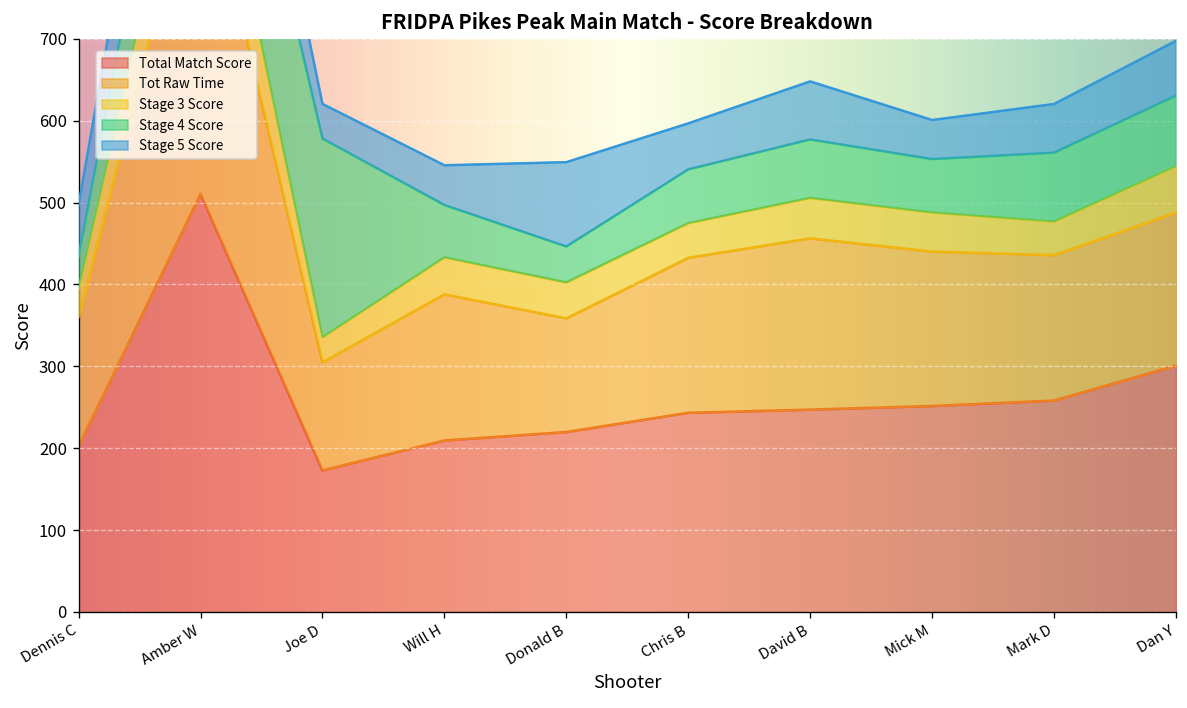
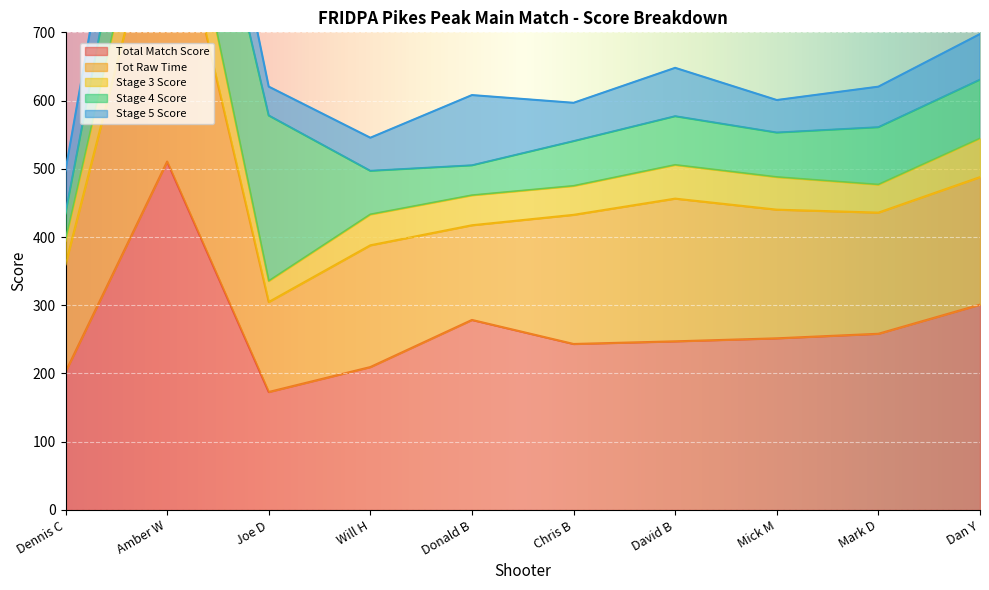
  {
    "Total Match Score": {
      "Dennis C": 200,
      "Amber W": 510,
      "Joe D": 170,
      "Will H": 210,
-     "Donald B": 220,
+     "Donald B": 280,
      "Chris B": 240,
      "David B": 250,
      "Mick M": 250,
      "Mark D": 260,
      "Dan Y": 300
    },
    "Stage 4 Score": {
      "Dennis C": 40,
      "Joe D": 240,
      "Will H": 60,
      "Donald B": 40,
      "Chris B": 70,
      "David B": 70,
      "Mick M": 70,
      "Mark D": 80,
      "Dan Y": 90
    },
    "Stage 5 Score": {
      "Dennis C": 60,
      "Joe D": 40,
      "Will H": 50,
      "Donald B": 100,
      "Chris B": 60,
      "David B": 70,
      "Mick M": 50,
      "Mark D": 60,
      "Dan Y": 70
    }
  }
